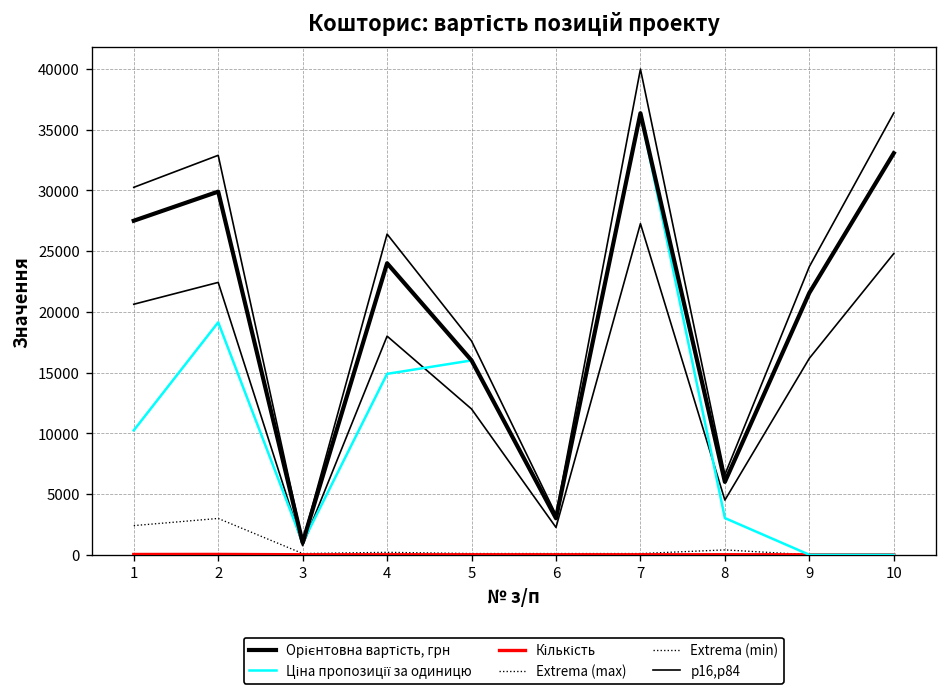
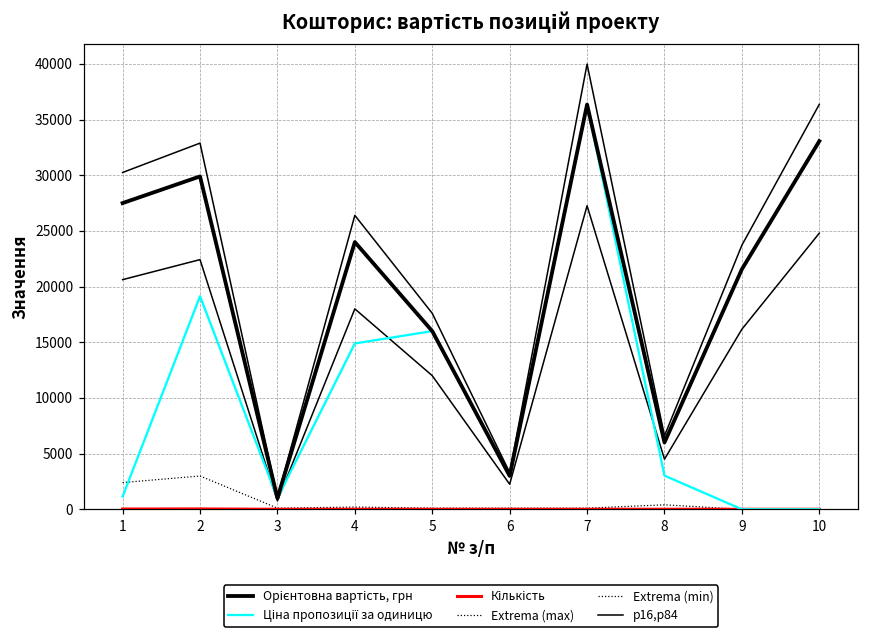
  {
    "Ціна пропозиції за одиницю": {
-     "1": 10200,
+     "1": 1100,
      "2": 19100,
      "4": 14900,
      "8": 3000
    },
    "Кількість": {
      "1": 0,
      "2": 0,
      "8": 0
    }
  }
